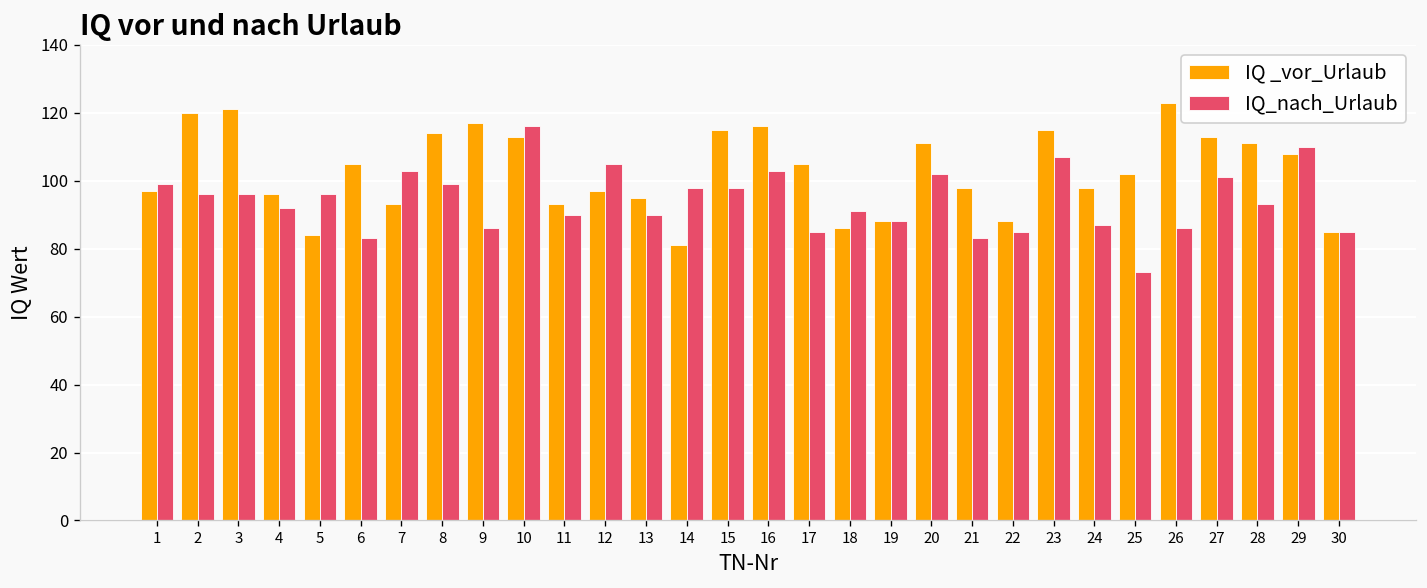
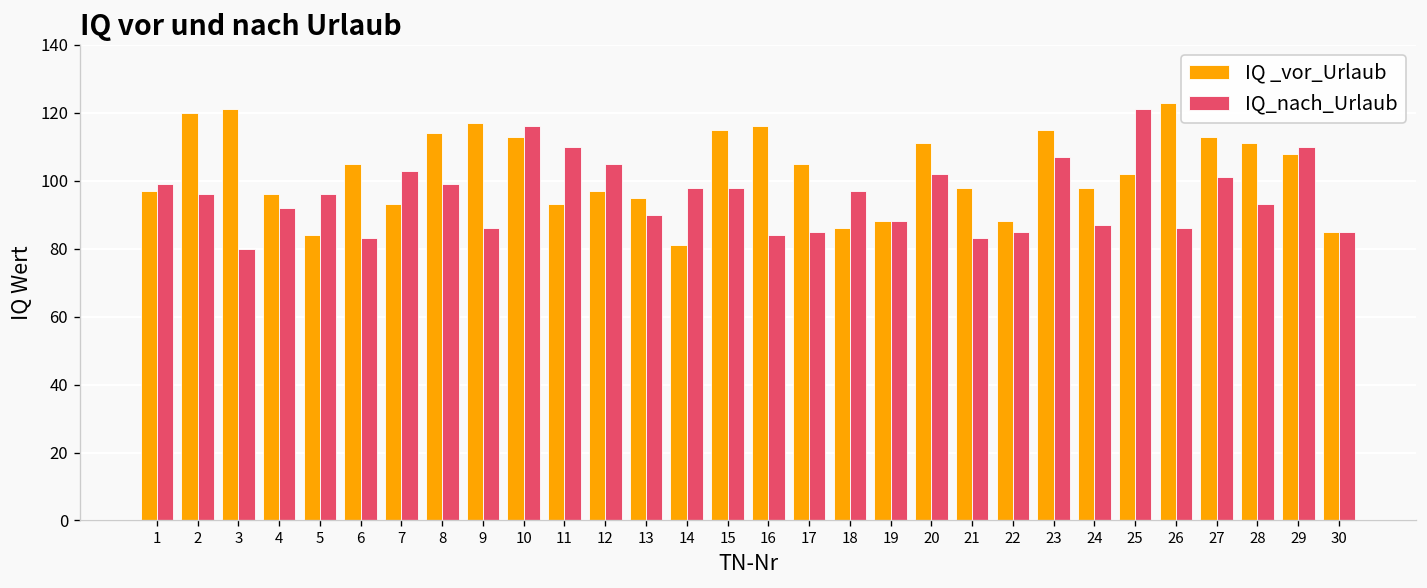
  {
    "IQ _vor_Urlaub": {
      "1": 97,
      "2": 120,
      "3": 121,
      "4": 96,
      "5": 84,
      "6": 105,
      "7": 93,
      "8": 114,
      "9": 117,
      "10": 113,
      "11": 93,
      "12": 97,
      "13": 95,
      "14": 81,
      "15": 115,
      "16": 116,
      "17": 105,
      "18": 86,
      "19": 88,
      "20": 111,
      "21": 98,
      "22": 88,
      "23": 115,
      "24": 98,
      "25": 102,
      "26": 123,
      "27": 113,
      "28": 111,
      "29": 108,
      "30": 85
    },
    "IQ_nach_Urlaub": {
      "1": 99,
      "2": 96,
-     "3": 96,
+     "3": 80,
      "4": 92,
      "5": 96,
      "6": 83,
      "7": 103,
      "8": 99,
      "9": 86,
      "10": 116,
-     "11": 90,
+     "11": 110,
      "12": 105,
      "13": 90,
      "14": 98,
      "15": 98,
-     "16": 103,
+     "16": 84,
      "17": 85,
-     "18": 91,
+     "18": 97,
      "19": 88,
      "20": 102,
      "21": 83,
      "22": 85,
      "23": 107,
      "24": 87,
-     "25": 73,
+     "25": 121,
      "26": 86,
      "27": 101,
      "28": 93,
      "29": 110,
      "30": 85
    }
  }
